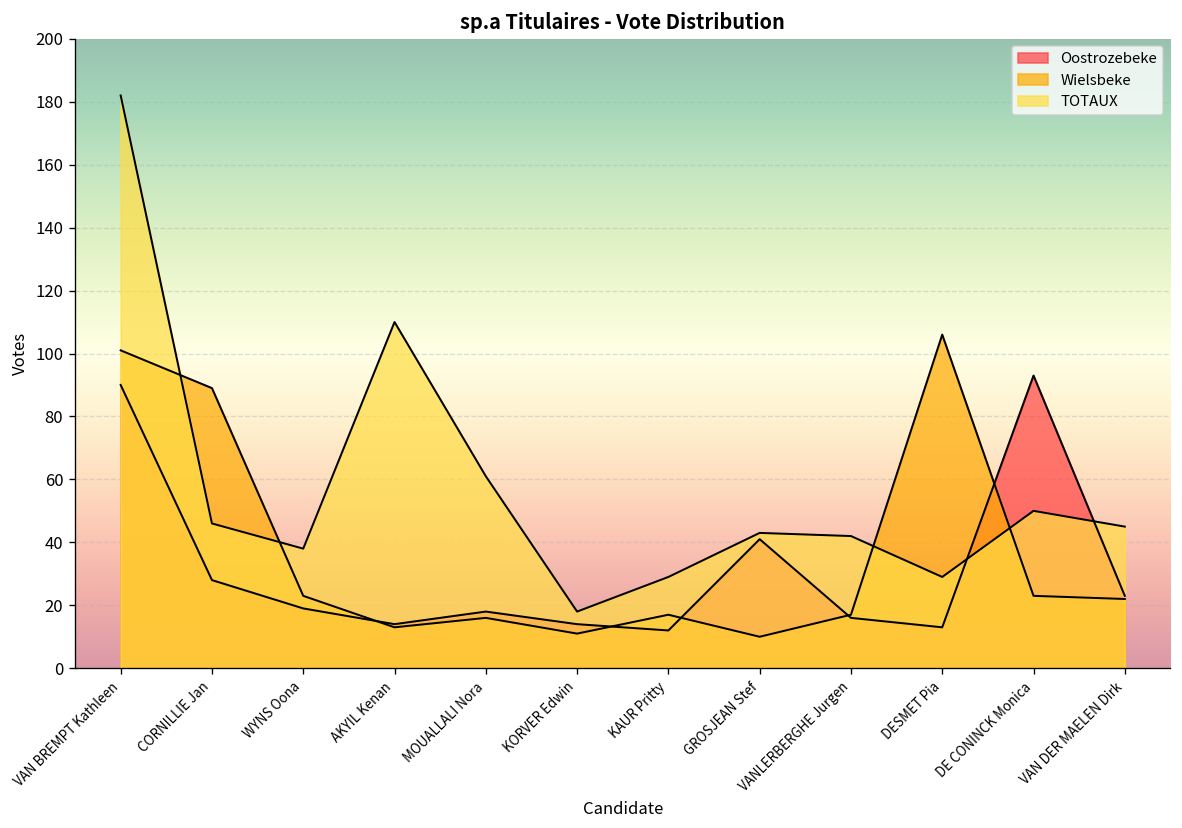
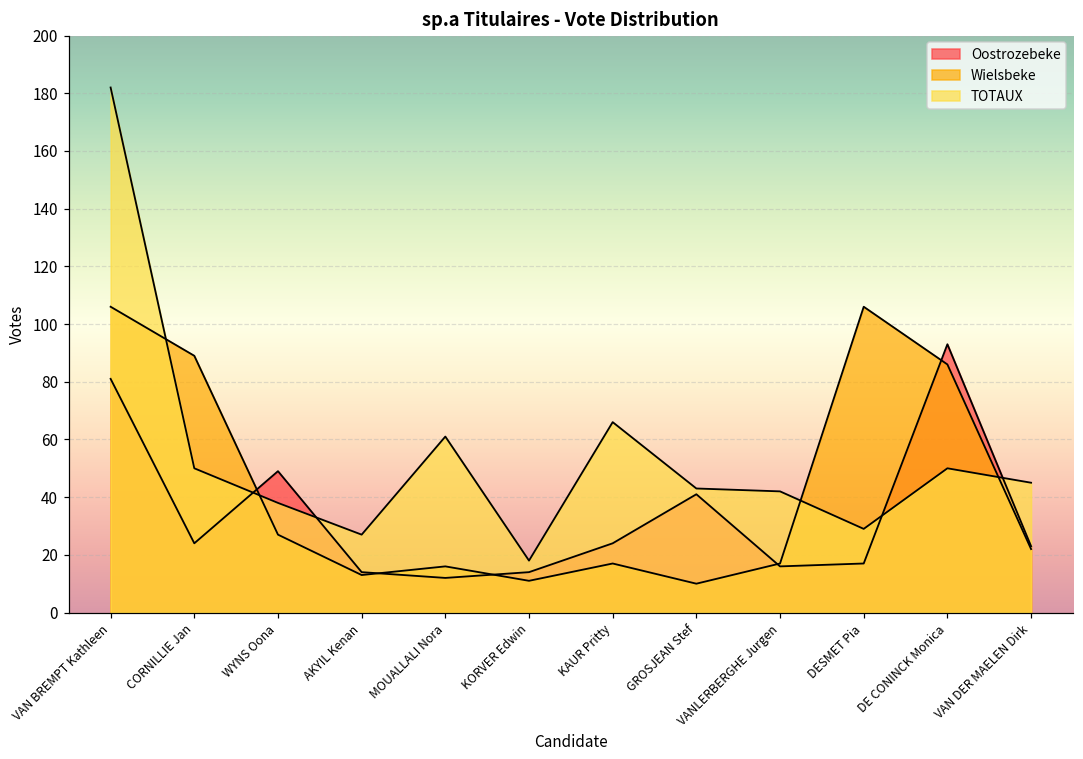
  {
    "Oostrozebeke": {
-     "VAN BREMPT Kathleen": 90,
-     "CORNILLIE Jan": 28,
-     "WYNS Oona": 19,
+     "VAN BREMPT Kathleen": 81,
+     "CORNILLIE Jan": 24,
+     "WYNS Oona": 49,
      "AKYIL Kenan": 14,
-     "MOUALLALI Nora": 18,
+     "MOUALLALI Nora": 12,
      "KORVER Edwin": 14,
-     "KAUR Pritty": 12,
+     "KAUR Pritty": 24,
      "GROSJEAN Stef": 41,
      "VANLERBERGHE Jurgen": 16,
-     "DESMET Pia": 13,
+     "DESMET Pia": 17,
      "DE CONINCK Monica": 93,
      "VAN DER MAELEN Dirk": 23
    },
    "Wielsbeke": {
-     "VAN BREMPT Kathleen": 101,
+     "VAN BREMPT Kathleen": 106,
      "CORNILLIE Jan": 89,
-     "WYNS Oona": 23,
+     "WYNS Oona": 27,
      "AKYIL Kenan": 13,
      "MOUALLALI Nora": 16,
      "KORVER Edwin": 11,
      "KAUR Pritty": 17,
      "GROSJEAN Stef": 10,
      "VANLERBERGHE Jurgen": 17,
      "DESMET Pia": 106,
-     "DE CONINCK Monica": 23,
+     "DE CONINCK Monica": 86,
      "VAN DER MAELEN Dirk": 22
    },
    "TOTAUX": {
      "VAN BREMPT Kathleen": 182,
-     "CORNILLIE Jan": 46,
+     "CORNILLIE Jan": 50,
      "WYNS Oona": 38,
-     "AKYIL Kenan": 110,
+     "AKYIL Kenan": 27,
      "MOUALLALI Nora": 61,
      "KORVER Edwin": 18,
-     "KAUR Pritty": 29,
+     "KAUR Pritty": 66,
      "GROSJEAN Stef": 43,
      "VANLERBERGHE Jurgen": 42,
      "DESMET Pia": 29,
      "DE CONINCK Monica": 50,
      "VAN DER MAELEN Dirk": 45
    }
  }
